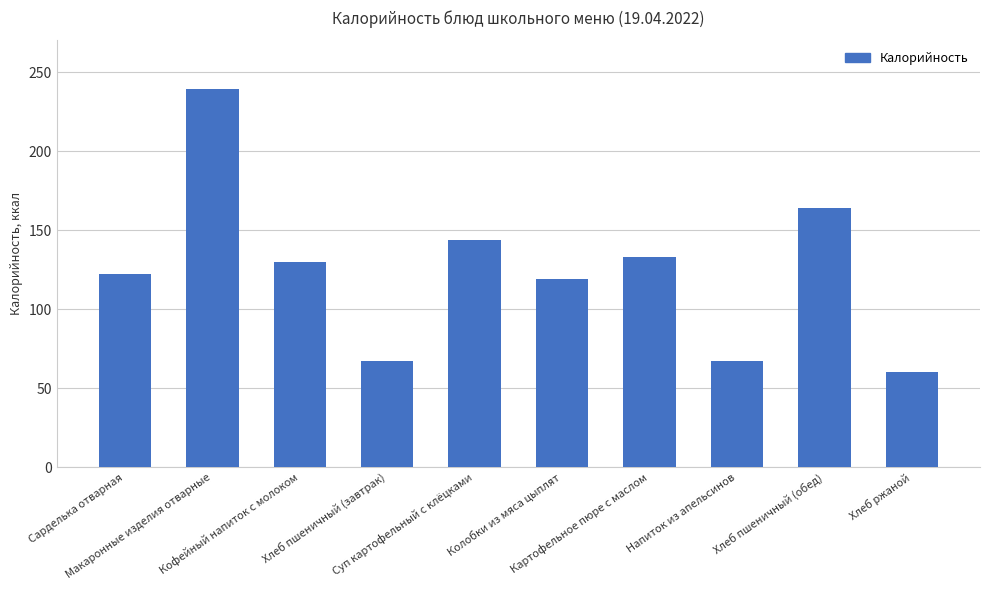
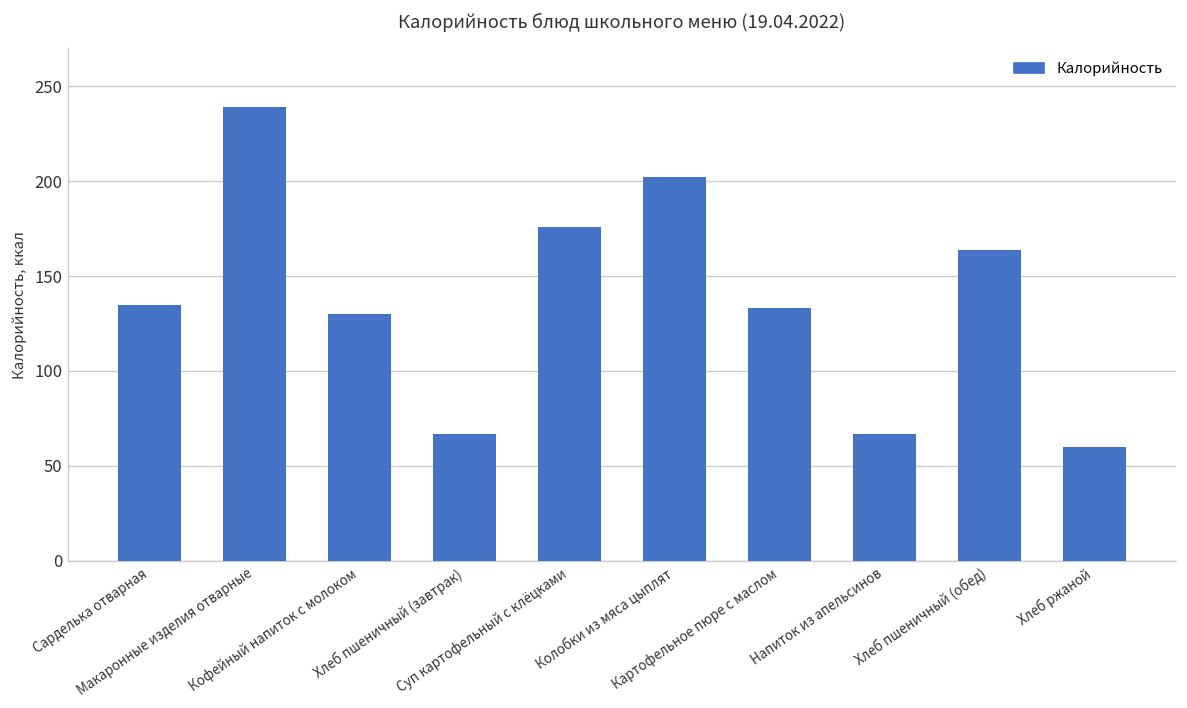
  {
-   "Сарделька отварная": 122,
+   "Сарделька отварная": 135,
    "Макаронные изделия отварные": 239,
    "Кофейный напиток с молоком": 130,
    "Хлеб пшеничный (завтрак)": 67,
-   "Суп картофельный с клёцками": 144,
-   "Колобки из мяса цыплят": 119,
+   "Суп картофельный с клёцками": 176,
+   "Колобки из мяса цыплят": 202,
    "Картофельное пюре с маслом": 133,
    "Напиток из апельсинов": 67,
    "Хлеб пшеничный (обед)": 164,
    "Хлеб ржаной": 60
  }
